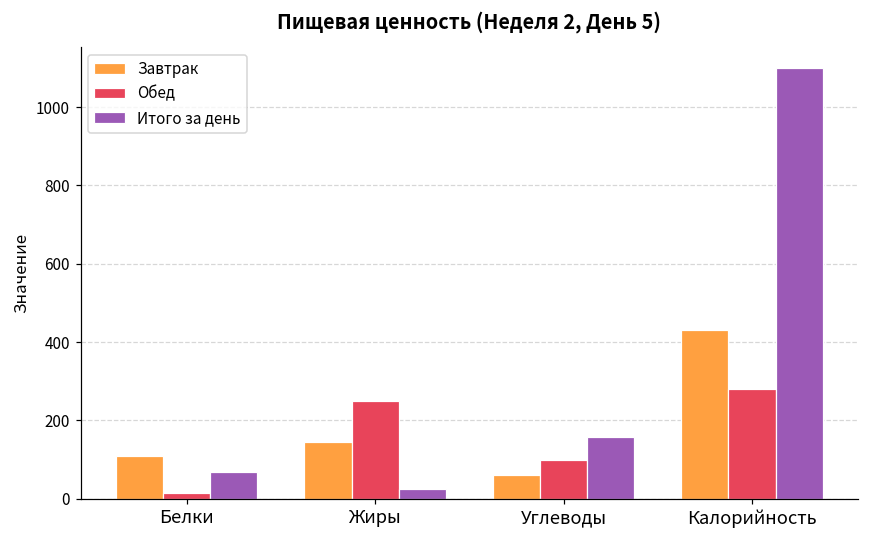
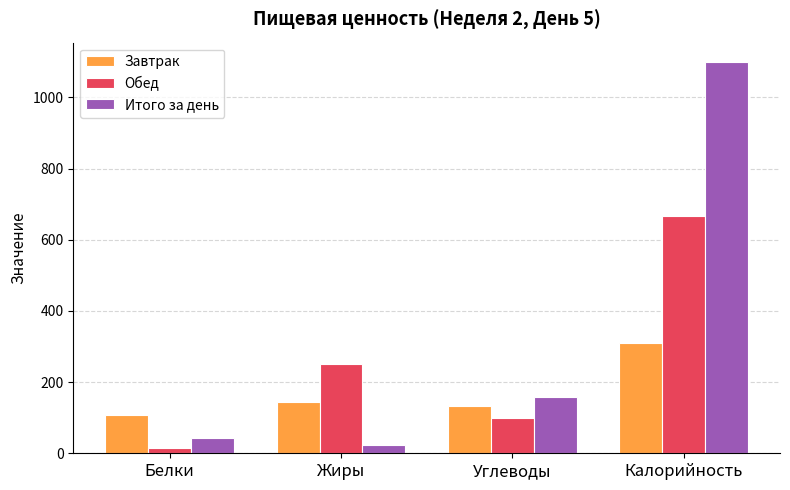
  {
    "Завтрак": {
      "Белки": 110,
      "Жиры": 140,
-     "Углеводы": 60,
-     "Калорийность": 430
+     "Углеводы": 130,
+     "Калорийность": 310
    },
    "Обед": {
      "Белки": 10,
      "Жиры": 250,
      "Углеводы": 100,
-     "Калорийность": 280
+     "Калорийность": 670
    },
    "Итого за день": {
-     "Белки": 70,
+     "Белки": 40,
      "Жиры": 20,
      "Углеводы": 160,
      "Калорийность": 1100
    }
  }
